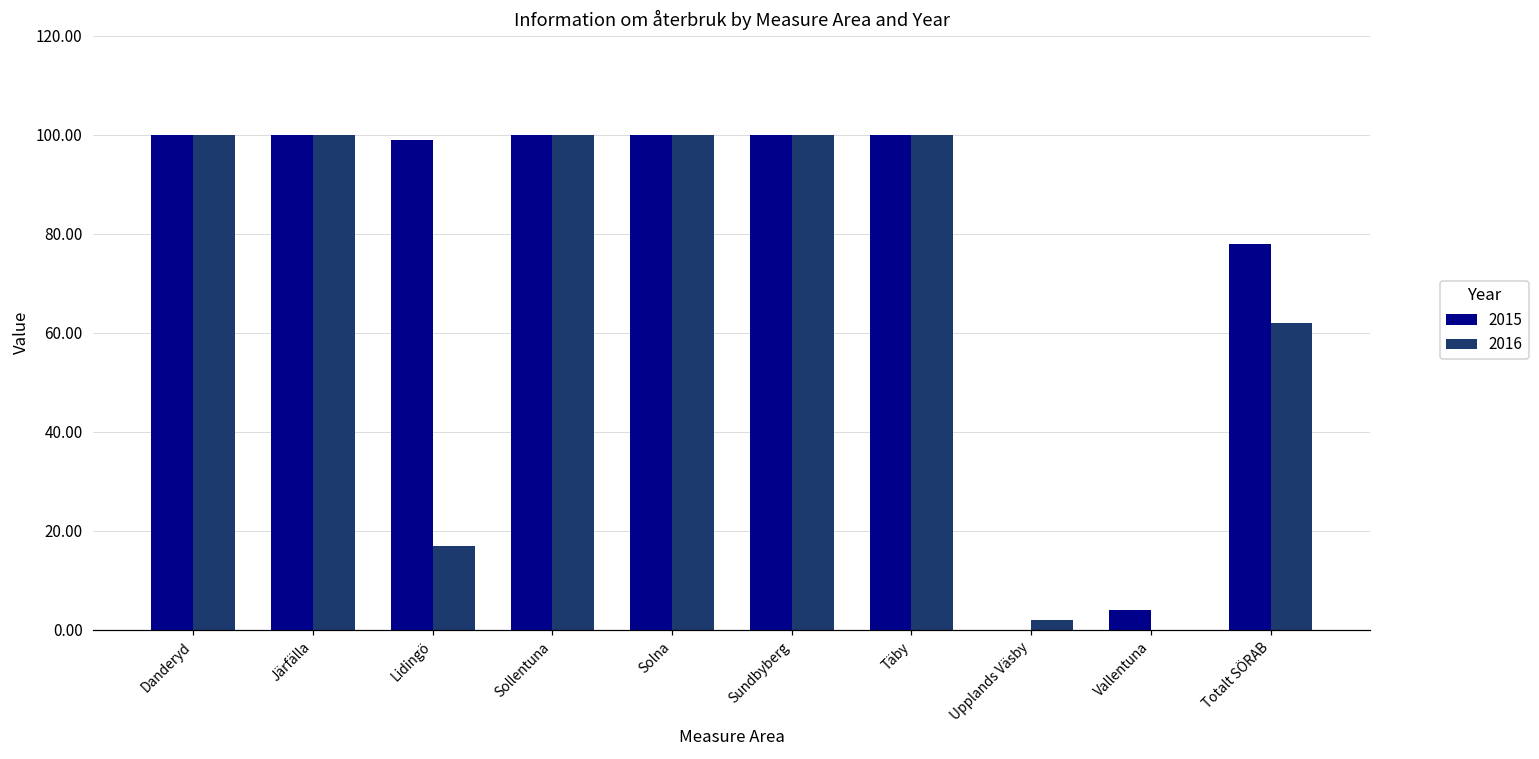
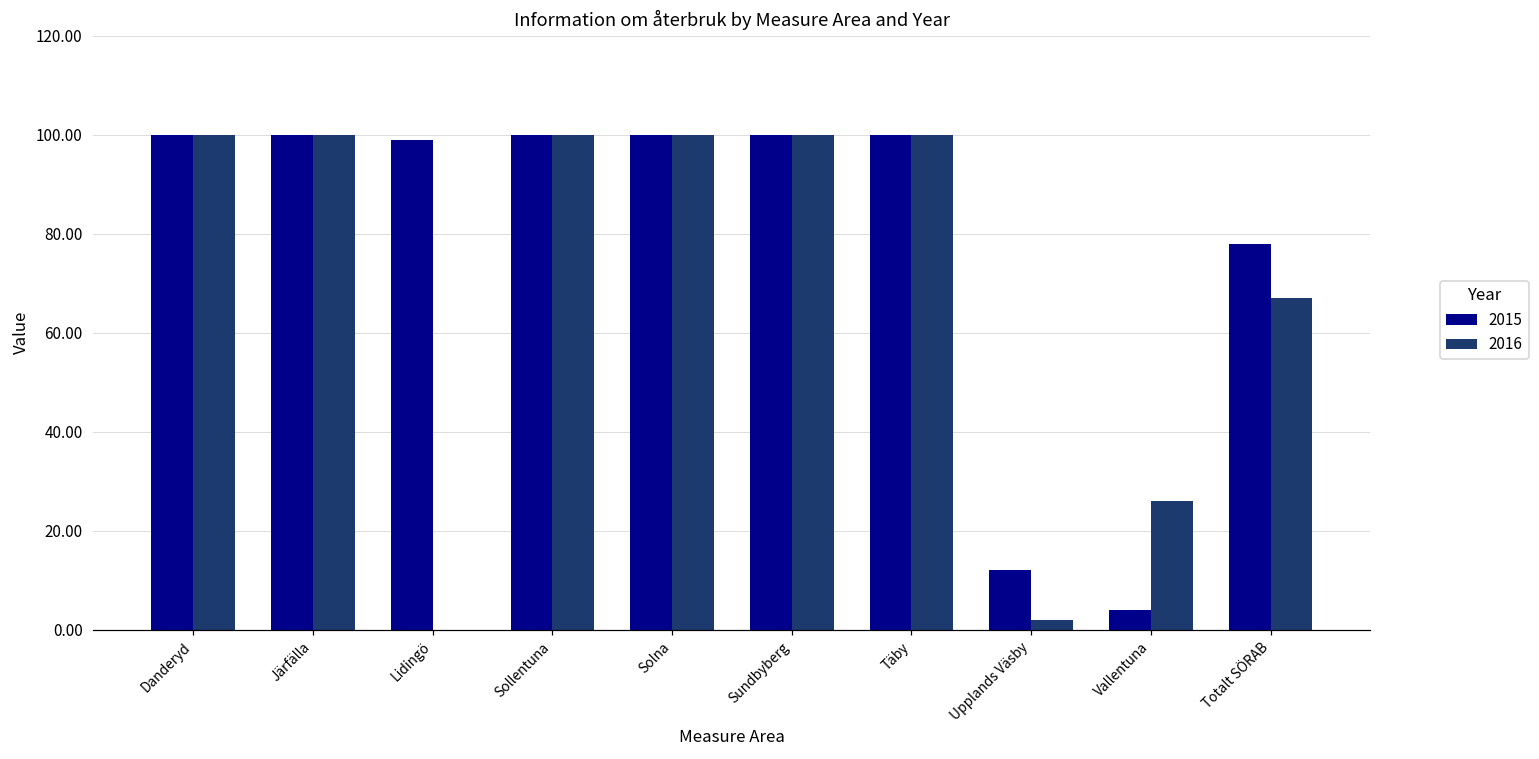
  {
    "2015": {
      "Danderyd": 100,
      "Järfälla": 100,
      "Lidingö": 99,
      "Sollentuna": 100,
      "Solna": 100,
      "Sundbyberg": 100,
      "Täby": 100,
-     "Upplands Väsby": 0,
+     "Upplands Väsby": 12,
      "Vallentuna": 4,
      "Totalt SÖRAB": 78
    },
    "2016": {
      "Danderyd": 100,
      "Järfälla": 100,
-     "Lidingö": 17,
+     "Lidingö": 0,
      "Sollentuna": 100,
      "Solna": 100,
      "Sundbyberg": 100,
      "Täby": 100,
      "Upplands Väsby": 2,
-     "Vallentuna": 0,
-     "Totalt SÖRAB": 62
+     "Vallentuna": 26,
+     "Totalt SÖRAB": 67
    }
  }
